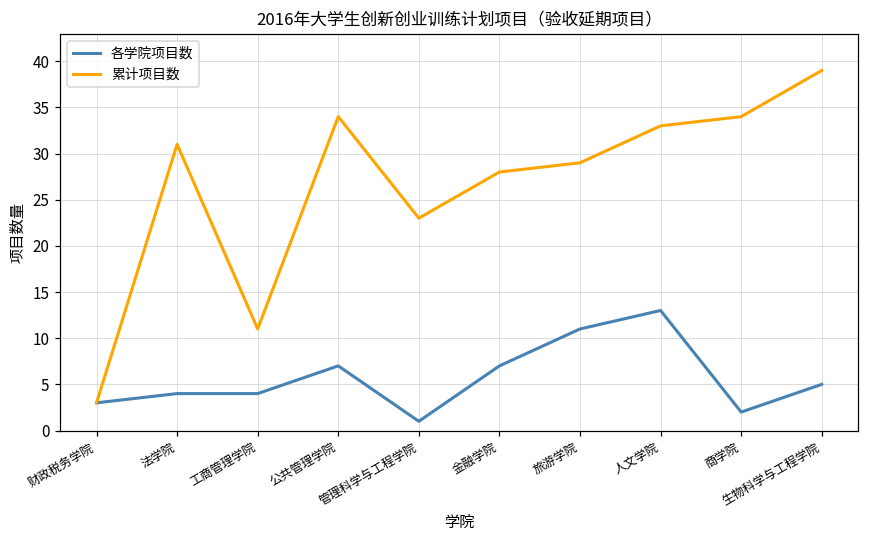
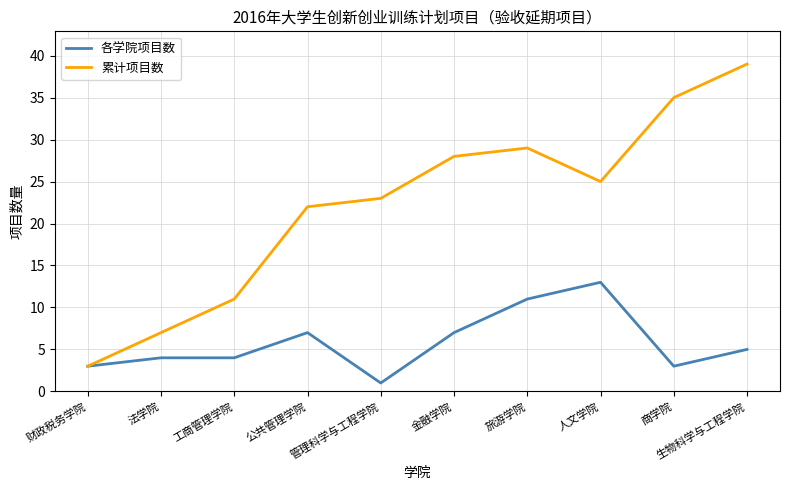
  {
    "各学院项目数": {
      "法学院": 4,
      "工商管理学院": 4,
      "公共管理学院": 7,
      "管理科学与工程学院": 1,
      "金融学院": 7,
      "旅游学院": 11,
      "人文学院": 13,
-     "商学院": 2,
+     "商学院": 3,
      "生物科学与工程学院": 5
    },
    "累计项目数": {
-     "法学院": 31,
+     "法学院": 7,
      "工商管理学院": 11,
-     "公共管理学院": 34,
+     "公共管理学院": 22,
      "管理科学与工程学院": 23,
      "金融学院": 28,
      "旅游学院": 29,
-     "人文学院": 33,
-     "商学院": 34,
+     "人文学院": 25,
+     "商学院": 35,
      "生物科学与工程学院": 39
    }
  }
